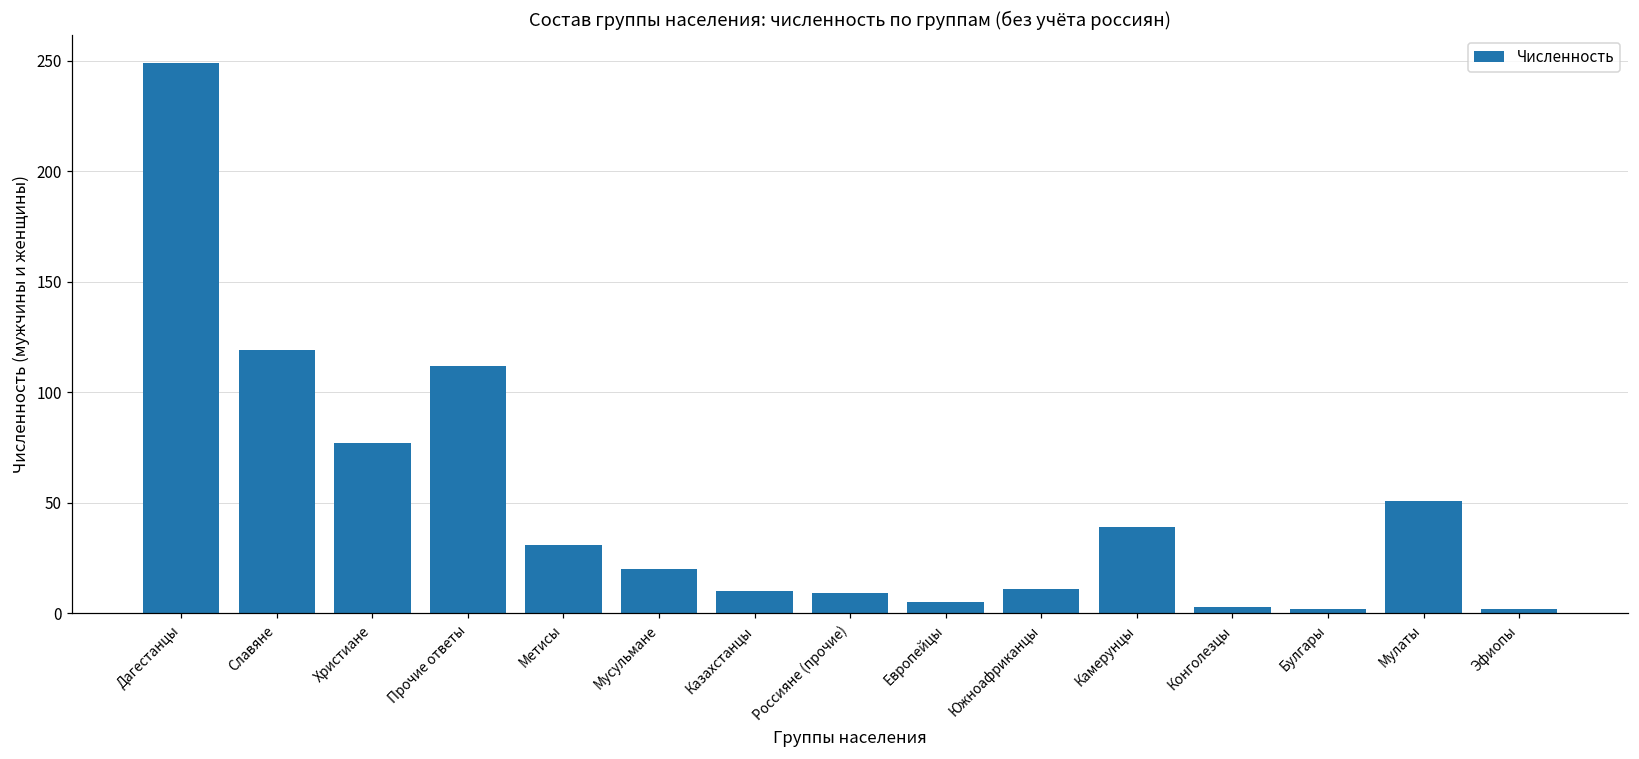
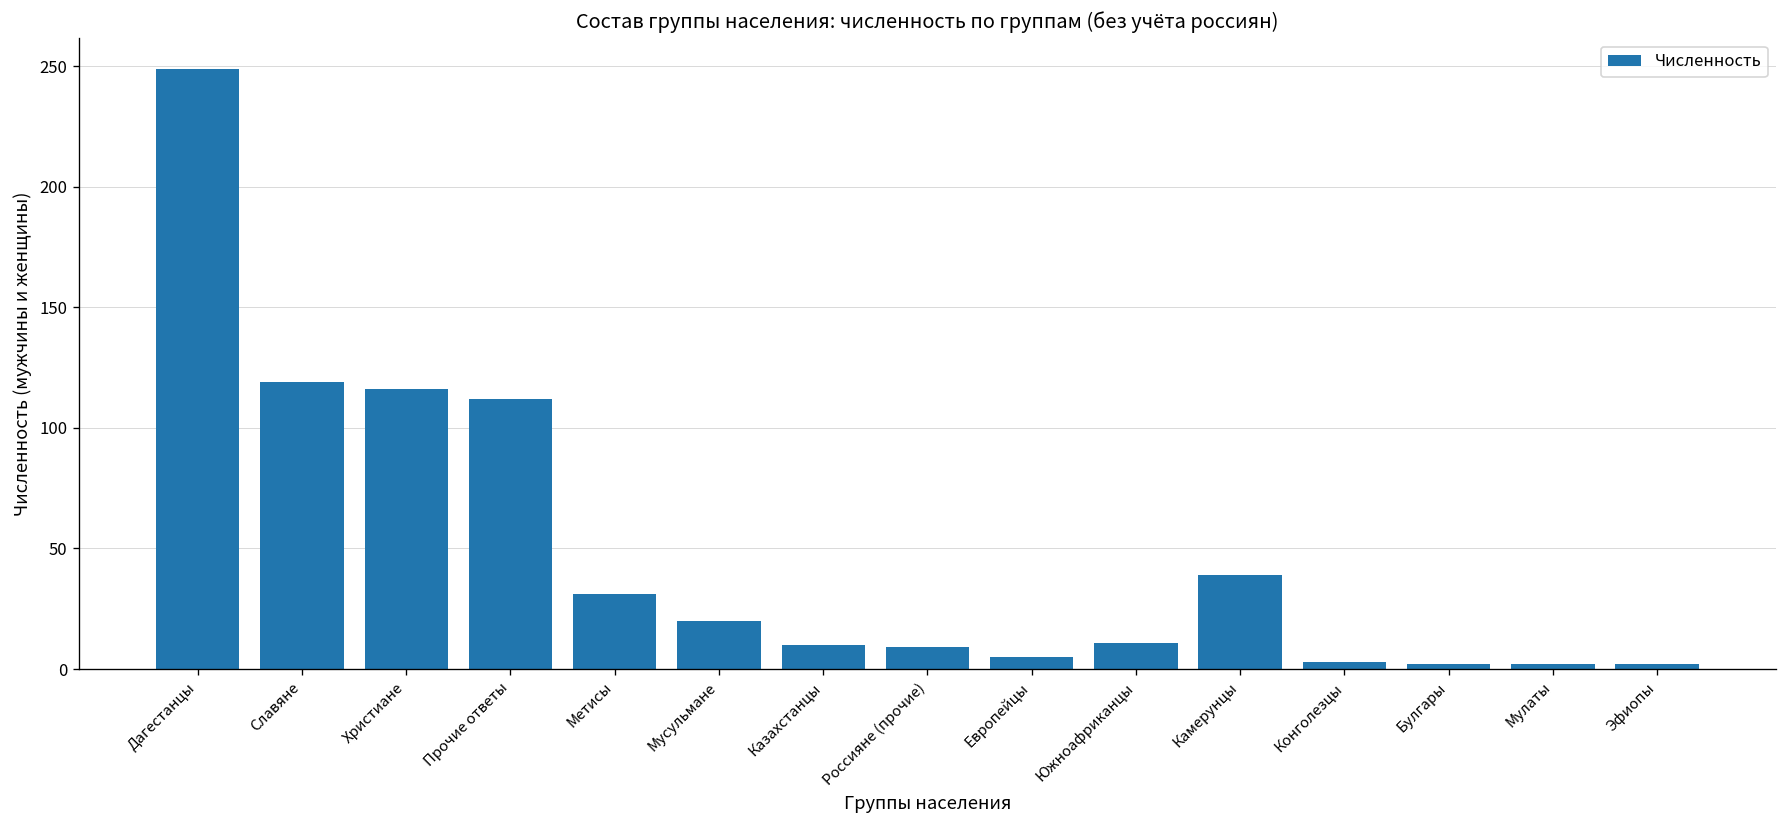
  {
    "Дагестанцы": 249,
    "Славяне": 119,
-   "Христиане": 77,
+   "Христиане": 116,
    "Прочие ответы": 112,
    "Метисы": 31,
    "Мусульмане": 20,
    "Казахстанцы": 10,
    "Россияне (прочие)": 9,
    "Европейцы": 5,
    "Южноафриканцы": 11,
    "Камерунцы": 39,
    "Конголезцы": 3,
    "Булгары": 2,
-   "Мулаты": 51,
+   "Мулаты": 2,
    "Эфиопы": 2
  }
